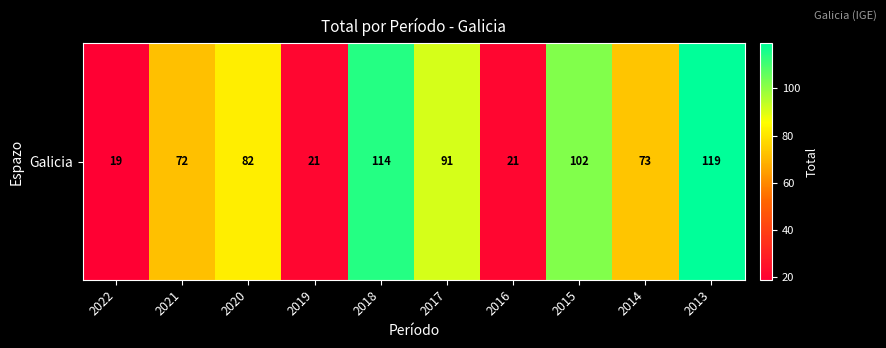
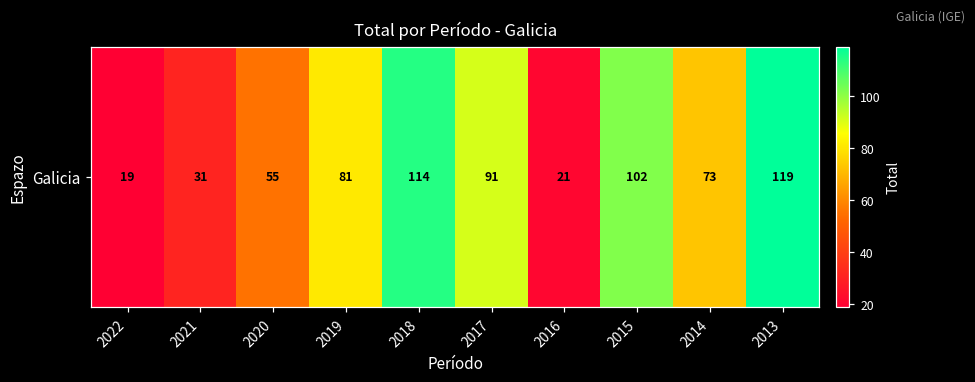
  {
    "Galicia": {
      "2022": 19,
-     "2021": 72,
-     "2020": 82,
-     "2019": 21,
+     "2021": 31,
+     "2020": 55,
+     "2019": 81,
      "2018": 114,
      "2017": 91,
      "2016": 21,
      "2015": 102,
      "2014": 73,
      "2013": 119
    }
  }
